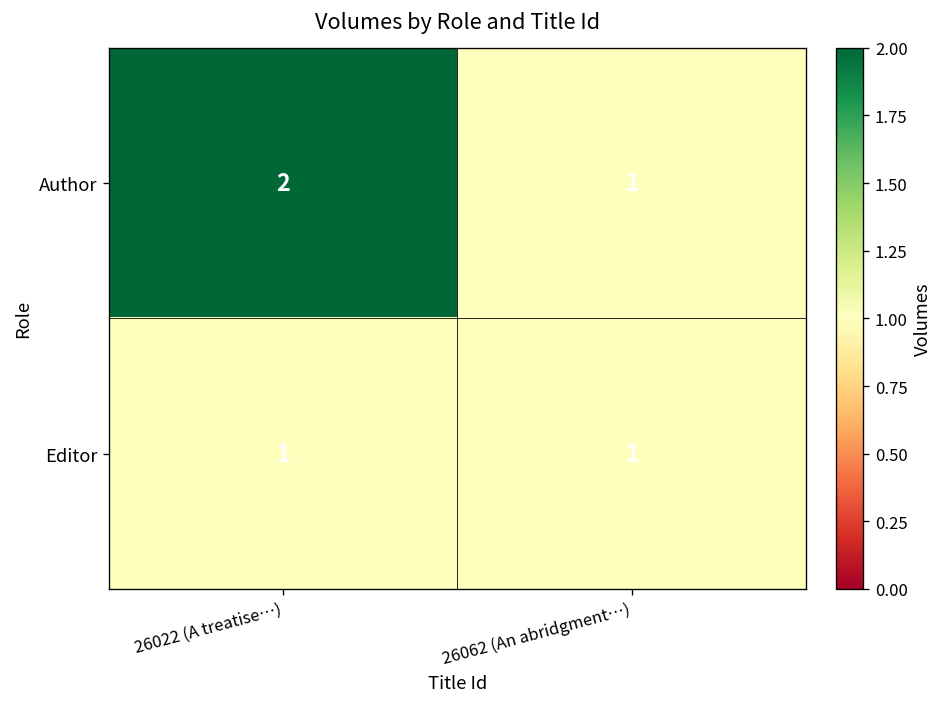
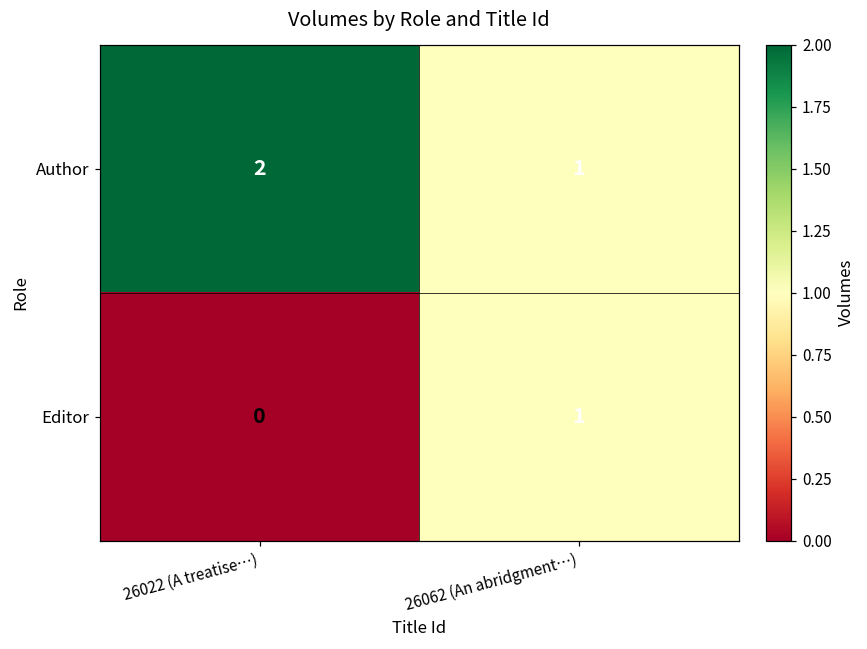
  {
    "Editor": {
-     "26022 (A treatise…)": 1
+     "26022 (A treatise…)": 0
    }
  }
